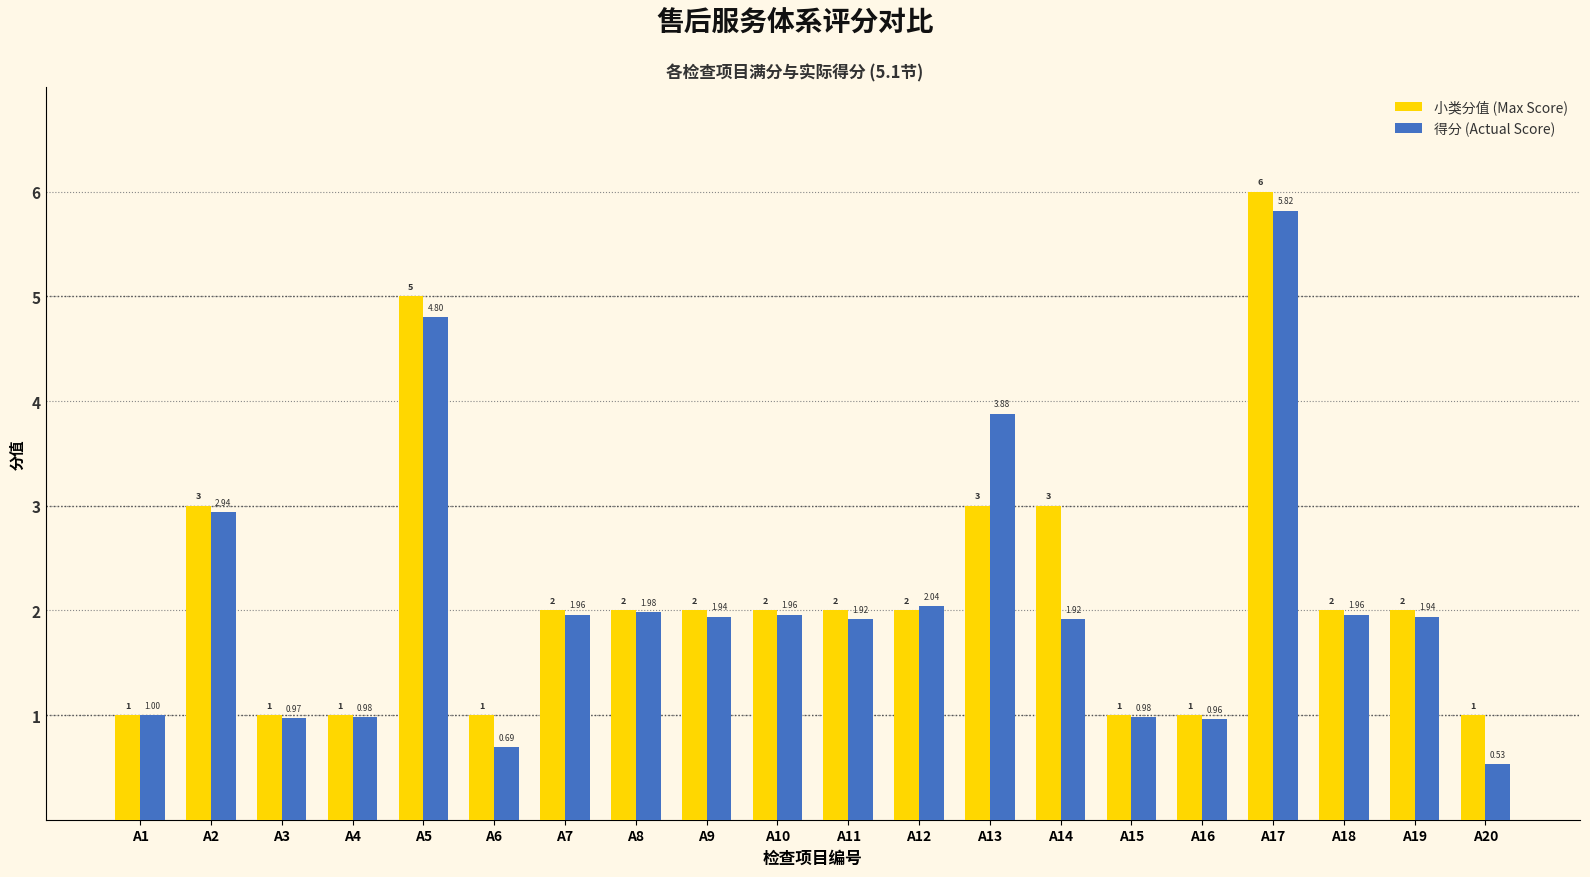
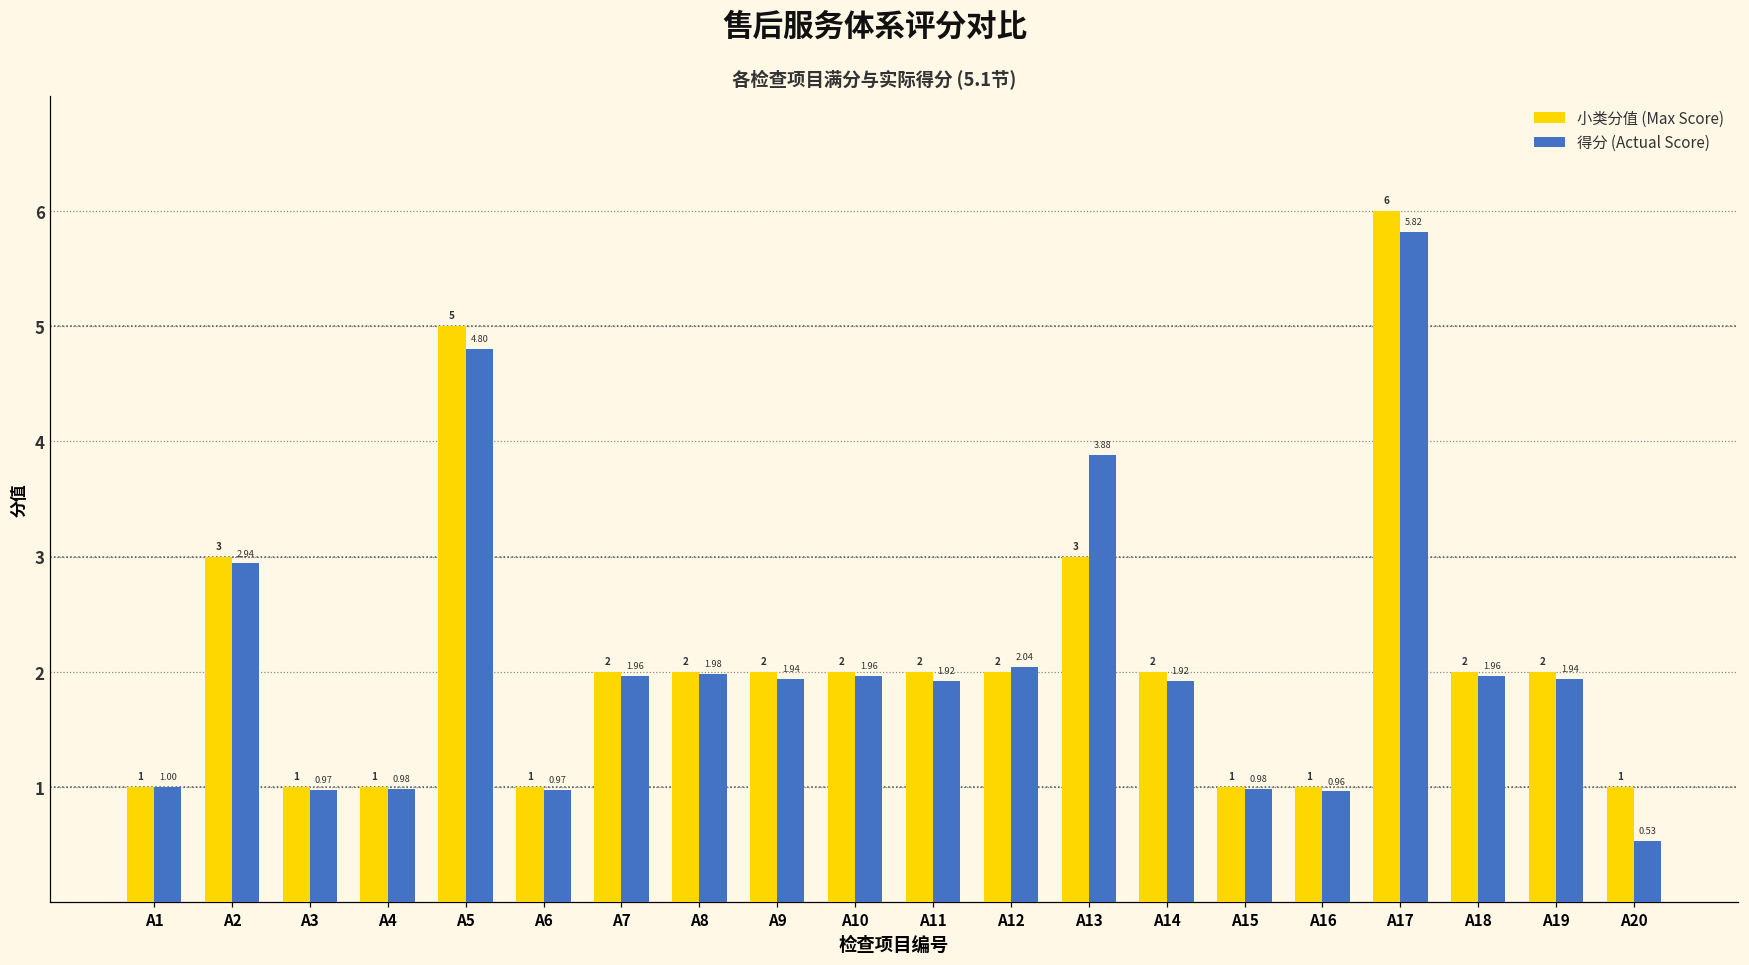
  {
    "小类分值 (Max Score)": {
      "A1": 1,
      "A2": 3,
      "A3": 1,
      "A4": 1,
      "A5": 5,
      "A6": 1,
      "A7": 2,
      "A8": 2,
      "A9": 2,
      "A10": 2,
      "A11": 2,
      "A12": 2,
      "A13": 3,
-     "A14": 3,
+     "A14": 2,
      "A15": 1,
      "A16": 1,
      "A17": 6,
      "A18": 2,
      "A19": 2,
      "A20": 1
    },
    "得分 (Actual Score)": {
      "A1": 1.00,
      "A2": 2.94,
      "A3": 0.97,
      "A4": 0.98,
      "A5": 4.80,
-     "A6": 0.69,
+     "A6": 0.97,
      "A7": 1.96,
      "A8": 1.98,
      "A9": 1.94,
      "A10": 1.96,
      "A11": 1.92,
      "A12": 2.04,
      "A13": 3.88,
      "A14": 1.92,
      "A15": 0.98,
      "A16": 0.96,
      "A17": 5.82,
      "A18": 1.96,
      "A19": 1.94,
      "A20": 0.53
    }
  }
